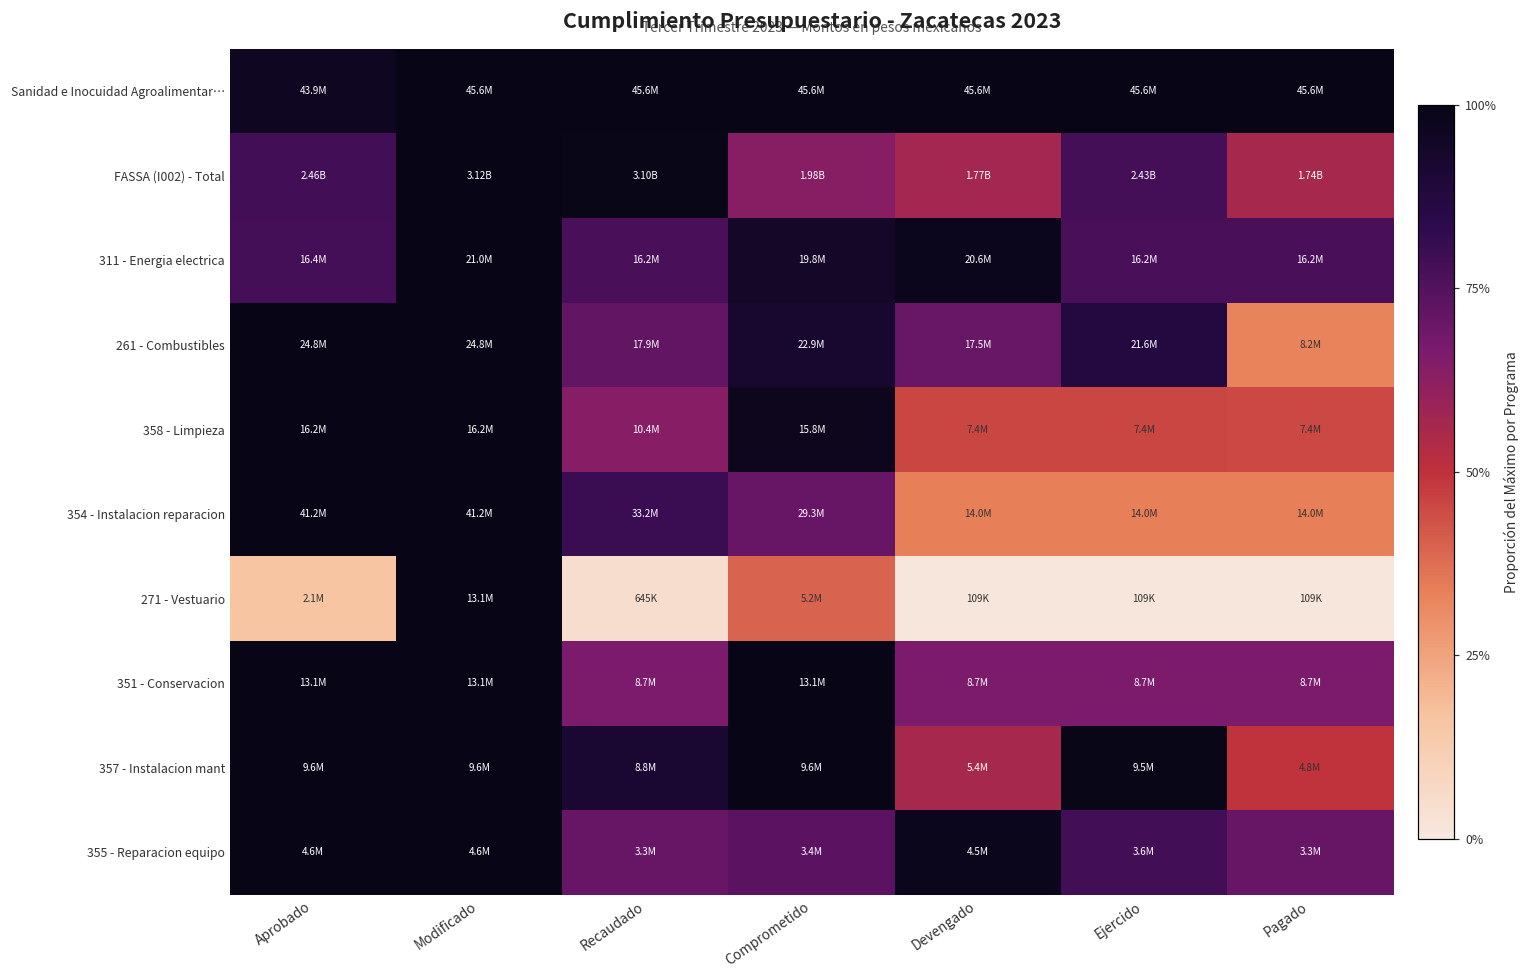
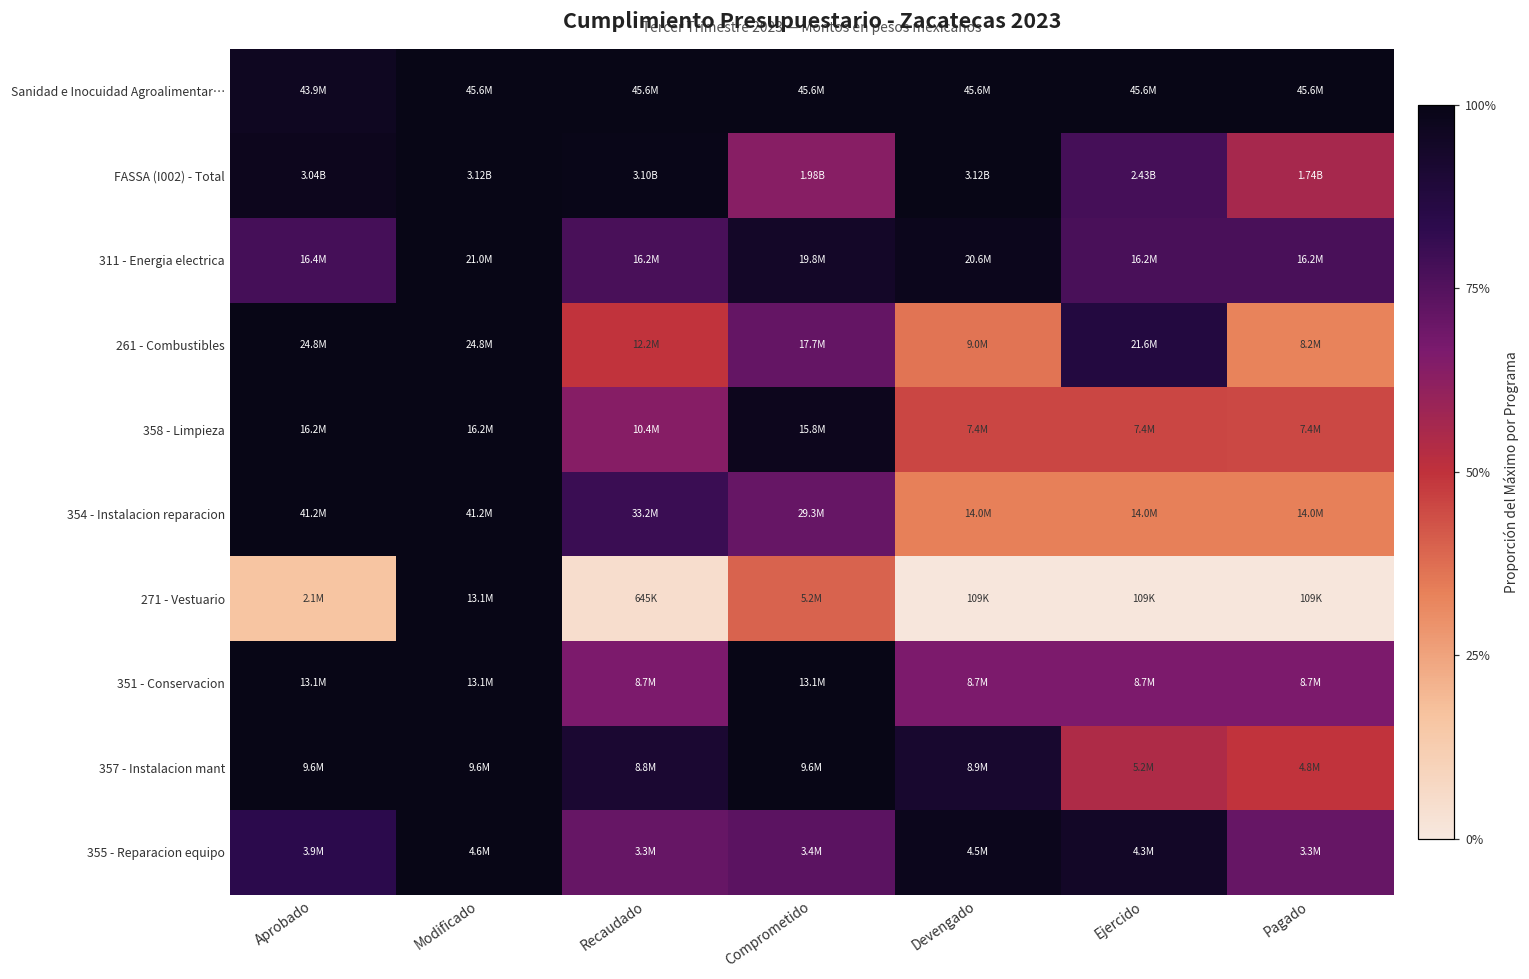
  {
    "Sanidad e Inocuidad Agroalimentar…": {
      "Aprobado": "43.9M",
      "Modificado": "45.6M",
      "Recaudado": "45.6M",
      "Comprometido": "45.6M",
      "Devengado": "45.6M",
      "Ejercido": "45.6M",
      "Pagado": "45.6M"
    },
    "FASSA (I002) - Total": {
-     "Aprobado": "2.46B",
+     "Aprobado": "3.04B",
      "Modificado": "3.12B",
      "Recaudado": "3.10B",
      "Comprometido": "1.98B",
-     "Devengado": "1.77B",
+     "Devengado": "3.12B",
      "Ejercido": "2.43B",
      "Pagado": "1.74B"
    },
    "311 - Energia electrica": {
      "Aprobado": "16.4M",
      "Modificado": "21.0M",
      "Recaudado": "16.2M",
      "Comprometido": "19.8M",
      "Devengado": "20.6M",
      "Ejercido": "16.2M",
      "Pagado": "16.2M"
    },
    "261 - Combustibles": {
      "Aprobado": "24.8M",
      "Modificado": "24.8M",
-     "Recaudado": "17.9M",
-     "Comprometido": "22.9M",
-     "Devengado": "17.5M",
+     "Recaudado": "12.2M",
+     "Comprometido": "17.7M",
+     "Devengado": "9.0M",
      "Ejercido": "21.6M",
      "Pagado": "8.2M"
    },
    "358 - Limpieza": {
      "Aprobado": "16.2M",
      "Modificado": "16.2M",
      "Recaudado": "10.4M",
      "Comprometido": "15.8M",
      "Devengado": "7.4M",
      "Ejercido": "7.4M",
      "Pagado": "7.4M"
    },
    "354 - Instalacion reparacion": {
      "Aprobado": "41.2M",
      "Modificado": "41.2M",
      "Recaudado": "33.2M",
      "Comprometido": "29.3M",
      "Devengado": "14.0M",
      "Ejercido": "14.0M",
      "Pagado": "14.0M"
    },
    "271 - Vestuario": {
      "Aprobado": "2.1M",
      "Modificado": "13.1M",
      "Recaudado": "645K",
      "Comprometido": "5.2M",
      "Devengado": "109K",
      "Ejercido": "109K",
      "Pagado": "109K"
    },
    "351 - Conservacion": {
      "Aprobado": "13.1M",
      "Modificado": "13.1M",
      "Recaudado": "8.7M",
      "Comprometido": "13.1M",
      "Devengado": "8.7M",
      "Ejercido": "8.7M",
      "Pagado": "8.7M"
    },
    "357 - Instalacion mant": {
      "Aprobado": "9.6M",
      "Modificado": "9.6M",
      "Recaudado": "8.8M",
      "Comprometido": "9.6M",
-     "Devengado": "5.4M",
-     "Ejercido": "9.5M",
+     "Devengado": "8.9M",
+     "Ejercido": "5.2M",
      "Pagado": "4.8M"
    },
    "355 - Reparacion equipo": {
-     "Aprobado": "4.6M",
+     "Aprobado": "3.9M",
      "Modificado": "4.6M",
      "Recaudado": "3.3M",
      "Comprometido": "3.4M",
      "Devengado": "4.5M",
-     "Ejercido": "3.6M",
+     "Ejercido": "4.3M",
      "Pagado": "3.3M"
    }
  }
